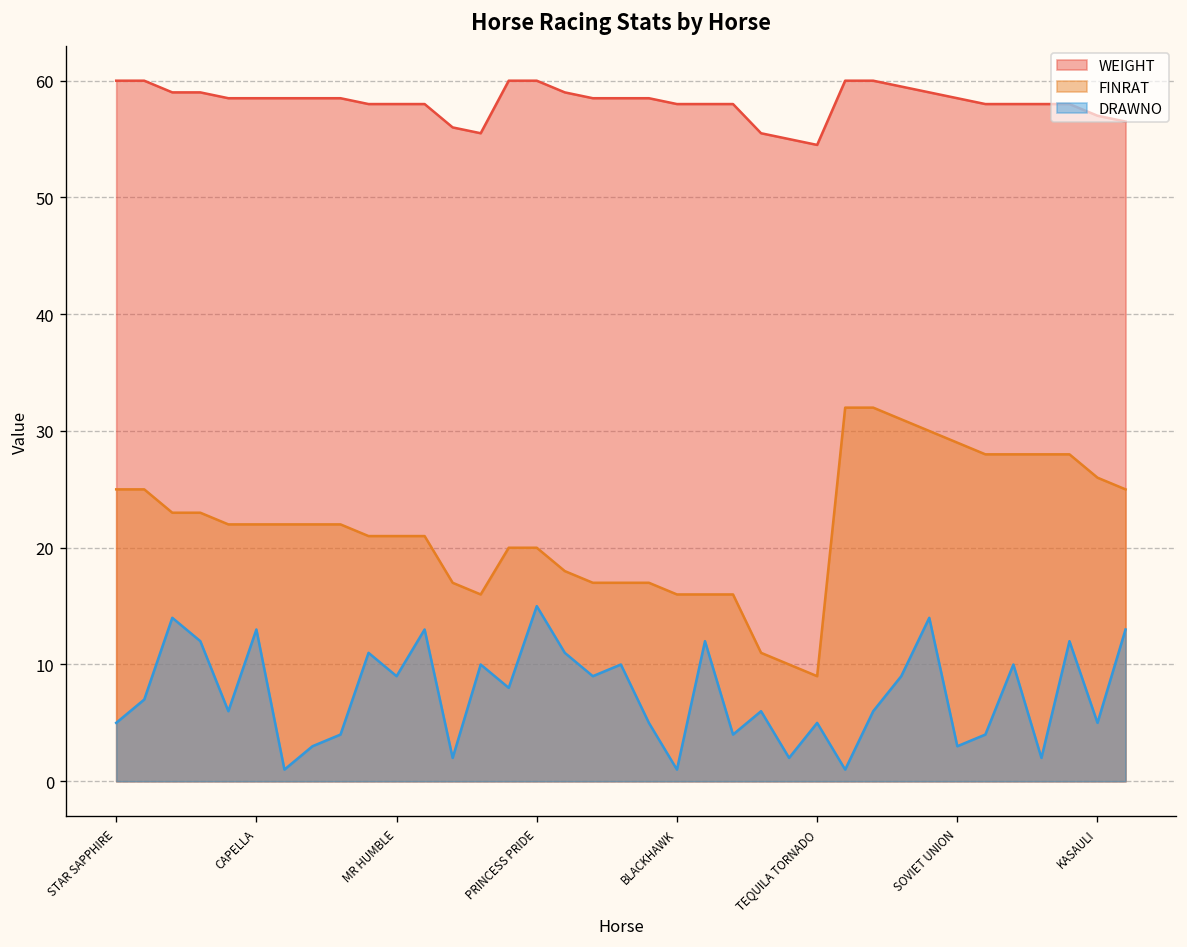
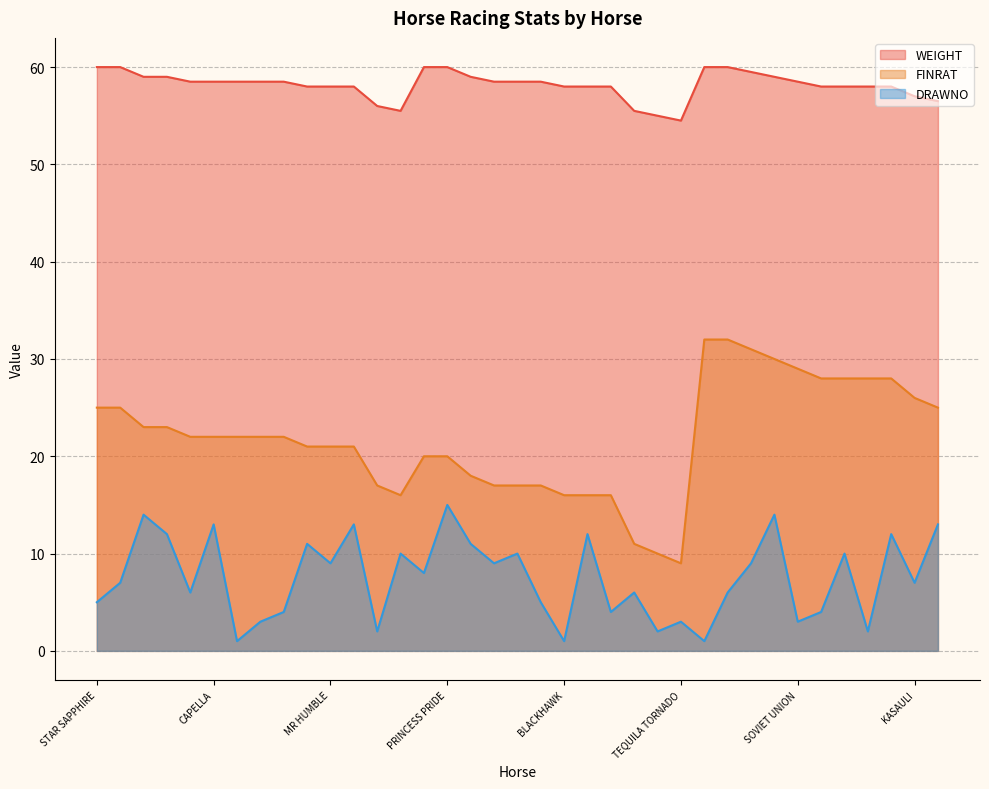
  {
    "DRAWNO": {
      "STAR SAPPHIRE": 5,
      "CAPELLA": 13,
      "MR HUMBLE": 9,
      "PRINCESS PRIDE": 15,
      "BLACKHAWK": 1,
-     "TEQUILA TORNADO": 5,
+     "TEQUILA TORNADO": 3,
      "SOVIET UNION": 3,
-     "KASAULI": 5
+     "KASAULI": 7
    }
  }
